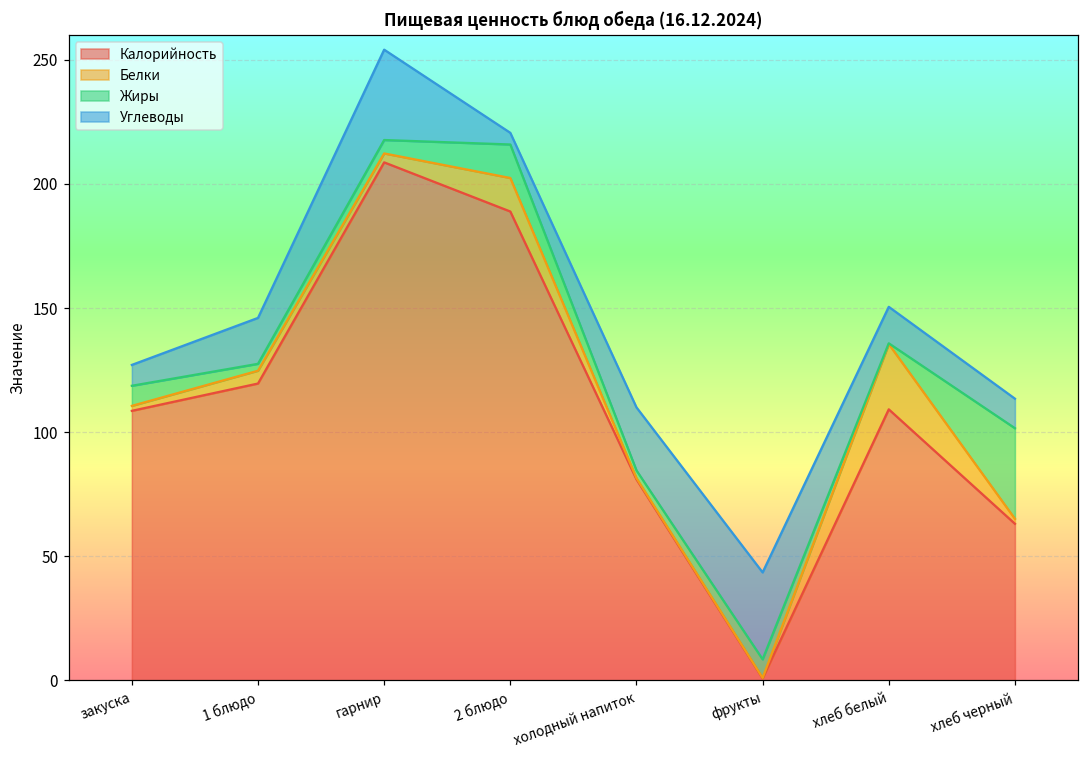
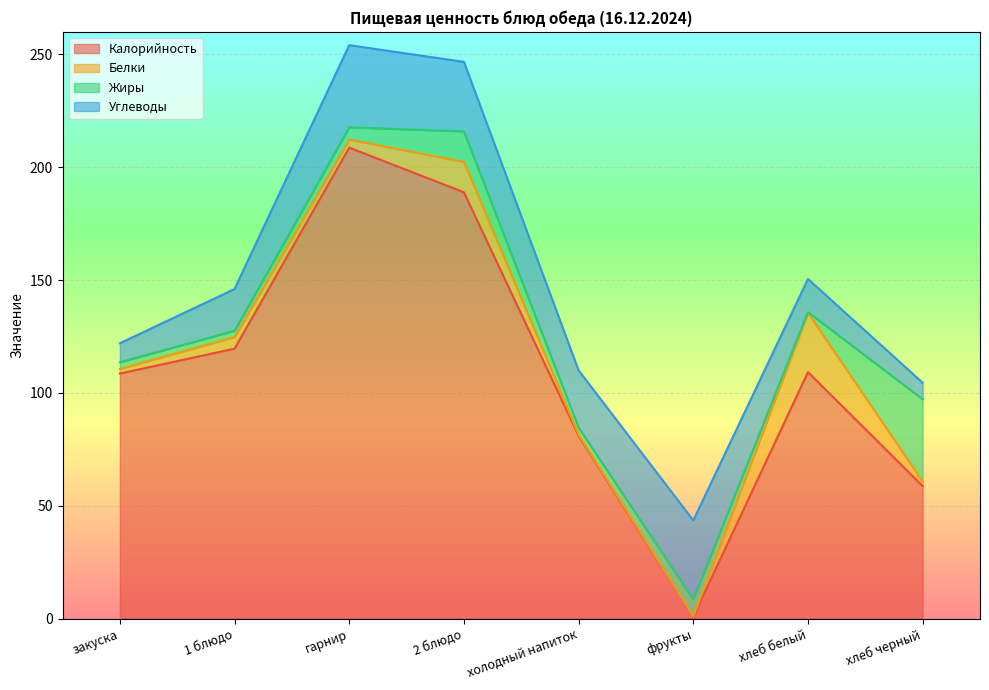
  {
    "Калорийность": {
      "закуска": 109,
      "1 блюдо": 120,
      "гарнир": 209,
      "2 блюдо": 189,
      "хлеб белый": 109,
-     "хлеб черный": 63
+     "хлеб черный": 59
    },
    "Белки": {
      "закуска": 2,
      "1 блюдо": 5,
      "гарнир": 4,
      "2 блюдо": 14,
      "хлеб черный": 2
    },
    "Жиры": {
-     "закуска": 8,
+     "закуска": 3,
      "1 блюдо": 3,
      "гарнир": 5,
      "2 блюдо": 14,
      "холодный напиток": 3,
      "фрукты": 8,
      "хлеб черный": 37
    },
    "Углеводы": {
      "закуска": 8,
      "1 блюдо": 19,
      "гарнир": 36,
-     "2 блюдо": 5,
+     "2 блюдо": 31,
      "холодный напиток": 25,
      "фрукты": 35,
      "хлеб белый": 15,
-     "хлеб черный": 12
+     "хлеб черный": 7
    }
  }
